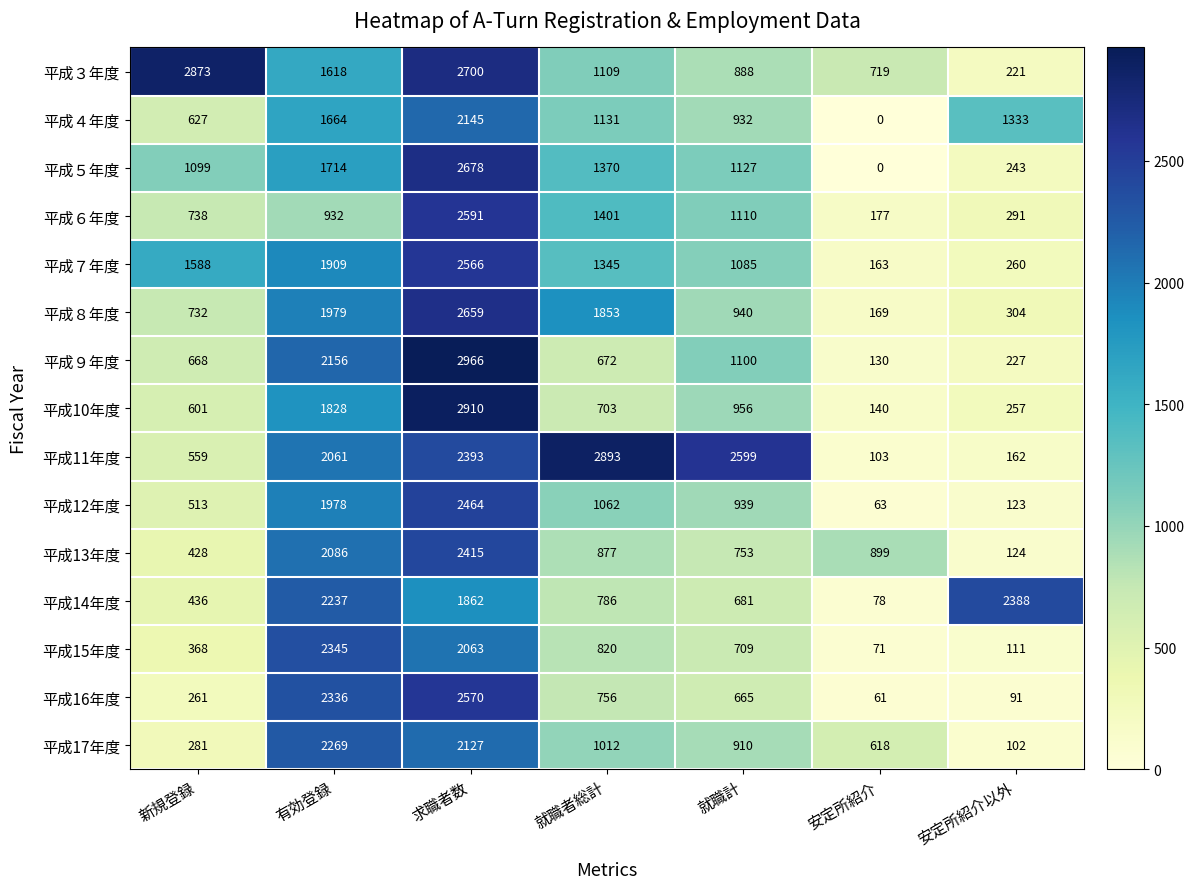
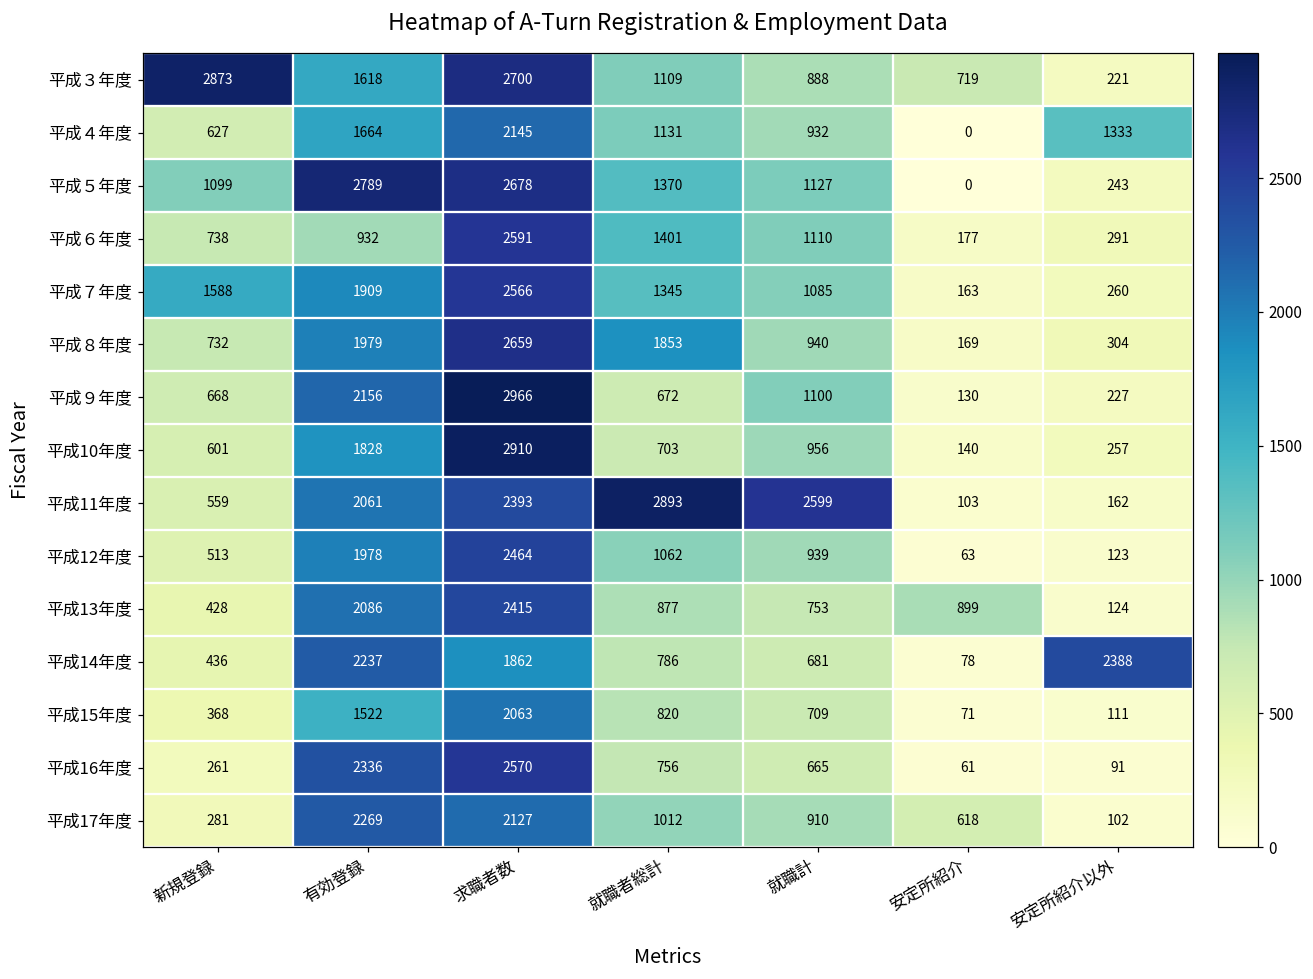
  {
    "平成３年度": {
      "新規登録": 2873,
      "有効登録": 1618,
      "求職者数": 2700,
      "就職者総計": 1109,
      "就職計": 888,
      "安定所紹介": 719,
      "安定所紹介以外": 221
    },
    "平成４年度": {
      "新規登録": 627,
      "有効登録": 1664,
      "求職者数": 2145,
      "就職者総計": 1131,
      "就職計": 932,
      "安定所紹介": 0,
      "安定所紹介以外": 1333
    },
    "平成５年度": {
      "新規登録": 1099,
-     "有効登録": 1714,
+     "有効登録": 2789,
      "求職者数": 2678,
      "就職者総計": 1370,
      "就職計": 1127,
      "安定所紹介": 0,
      "安定所紹介以外": 243
    },
    "平成６年度": {
      "新規登録": 738,
      "有効登録": 932,
      "求職者数": 2591,
      "就職者総計": 1401,
      "就職計": 1110,
      "安定所紹介": 177,
      "安定所紹介以外": 291
    },
    "平成７年度": {
      "新規登録": 1588,
      "有効登録": 1909,
      "求職者数": 2566,
      "就職者総計": 1345,
      "就職計": 1085,
      "安定所紹介": 163,
      "安定所紹介以外": 260
    },
    "平成８年度": {
      "新規登録": 732,
      "有効登録": 1979,
      "求職者数": 2659,
      "就職者総計": 1853,
      "就職計": 940,
      "安定所紹介": 169,
      "安定所紹介以外": 304
    },
    "平成９年度": {
      "新規登録": 668,
      "有効登録": 2156,
      "求職者数": 2966,
      "就職者総計": 672,
      "就職計": 1100,
      "安定所紹介": 130,
      "安定所紹介以外": 227
    },
    "平成10年度": {
      "新規登録": 601,
      "有効登録": 1828,
      "求職者数": 2910,
      "就職者総計": 703,
      "就職計": 956,
      "安定所紹介": 140,
      "安定所紹介以外": 257
    },
    "平成11年度": {
      "新規登録": 559,
      "有効登録": 2061,
      "求職者数": 2393,
      "就職者総計": 2893,
      "就職計": 2599,
      "安定所紹介": 103,
      "安定所紹介以外": 162
    },
    "平成12年度": {
      "新規登録": 513,
      "有効登録": 1978,
      "求職者数": 2464,
      "就職者総計": 1062,
      "就職計": 939,
      "安定所紹介": 63,
      "安定所紹介以外": 123
    },
    "平成13年度": {
      "新規登録": 428,
      "有効登録": 2086,
      "求職者数": 2415,
      "就職者総計": 877,
      "就職計": 753,
      "安定所紹介": 899,
      "安定所紹介以外": 124
    },
    "平成14年度": {
      "新規登録": 436,
      "有効登録": 2237,
      "求職者数": 1862,
      "就職者総計": 786,
      "就職計": 681,
      "安定所紹介": 78,
      "安定所紹介以外": 2388
    },
    "平成15年度": {
      "新規登録": 368,
-     "有効登録": 2345,
+     "有効登録": 1522,
      "求職者数": 2063,
      "就職者総計": 820,
      "就職計": 709,
      "安定所紹介": 71,
      "安定所紹介以外": 111
    },
    "平成16年度": {
      "新規登録": 261,
      "有効登録": 2336,
      "求職者数": 2570,
      "就職者総計": 756,
      "就職計": 665,
      "安定所紹介": 61,
      "安定所紹介以外": 91
    },
    "平成17年度": {
      "新規登録": 281,
      "有効登録": 2269,
      "求職者数": 2127,
      "就職者総計": 1012,
      "就職計": 910,
      "安定所紹介": 618,
      "安定所紹介以外": 102
    }
  }
